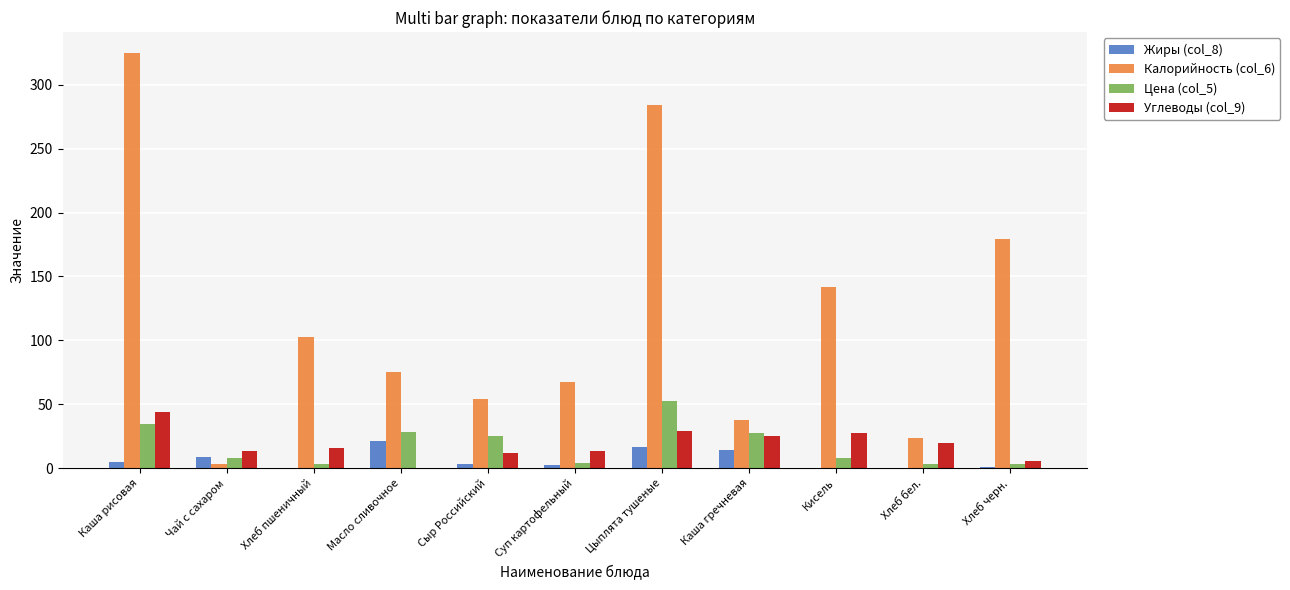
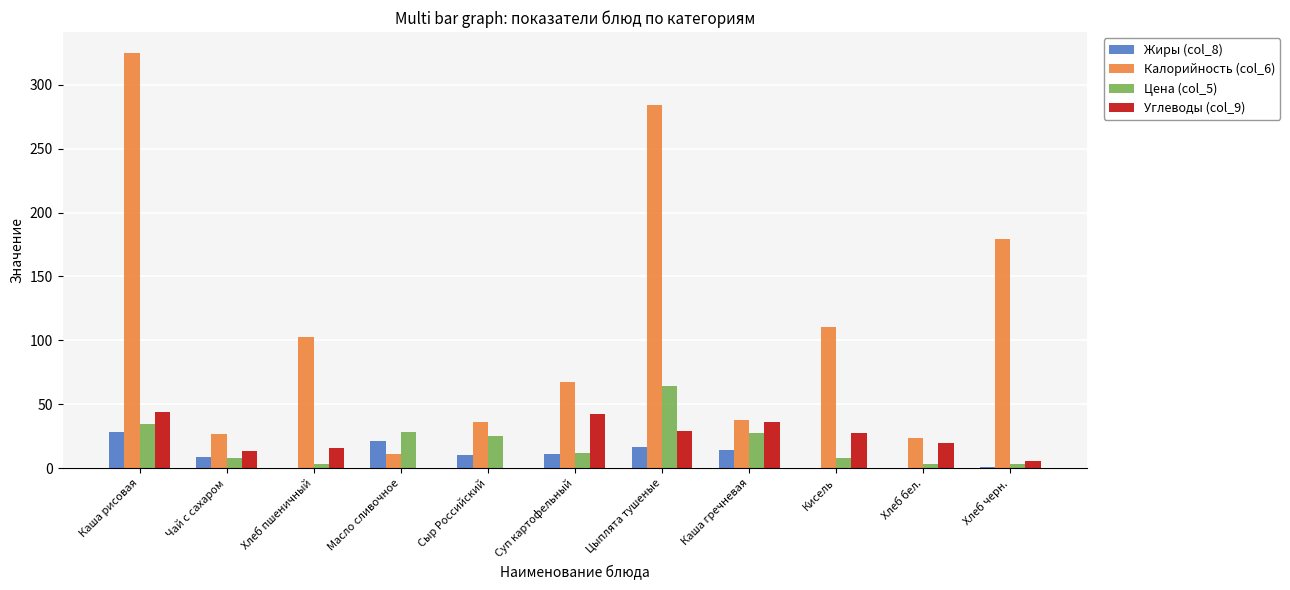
  {
    "Жиры (col_8)": {
-     "Каша рисовая": 5,
+     "Каша рисовая": 28,
      "Чай с сахаром": 9,
      "Масло сливочное": 21,
-     "Сыр Российский": 3,
-     "Суп картофельный": 2,
+     "Сыр Российский": 10,
+     "Суп картофельный": 11,
      "Цыплята тушеные": 16,
      "Каша гречневая": 14
    },
    "Калорийность (col_6)": {
      "Каша рисовая": 325,
-     "Чай с сахаром": 4,
+     "Чай с сахаром": 27,
      "Хлеб пшеничный": 102,
-     "Масло сливочное": 75,
-     "Сыр Российский": 54,
+     "Масло сливочное": 11,
+     "Сыр Российский": 36,
      "Суп картофельный": 68,
      "Цыплята тушеные": 284,
      "Каша гречневая": 38,
-     "Кисель": 142,
+     "Кисель": 111,
      "Хлеб бел.": 23,
      "Хлеб черн.": 180
    },
    "Цена (col_5)": {
      "Каша рисовая": 34,
      "Чай с сахаром": 8,
      "Хлеб пшеничный": 3,
      "Масло сливочное": 28,
      "Сыр Российский": 25,
-     "Суп картофельный": 4,
-     "Цыплята тушеные": 52,
+     "Суп картофельный": 12,
+     "Цыплята тушеные": 64,
      "Каша гречневая": 28,
      "Кисель": 8,
      "Хлеб бел.": 3,
      "Хлеб черн.": 3
    },
    "Углеводы (col_9)": {
      "Каша рисовая": 44,
      "Чай с сахаром": 13,
      "Хлеб пшеничный": 16,
-     "Сыр Российский": 12,
-     "Суп картофельный": 14,
+     "Сыр Российский": 0,
+     "Суп картофельный": 42,
      "Цыплята тушеные": 29,
-     "Каша гречневая": 25,
+     "Каша гречневая": 36,
      "Кисель": 28,
      "Хлеб бел.": 20,
      "Хлеб черн.": 6
    }
  }
